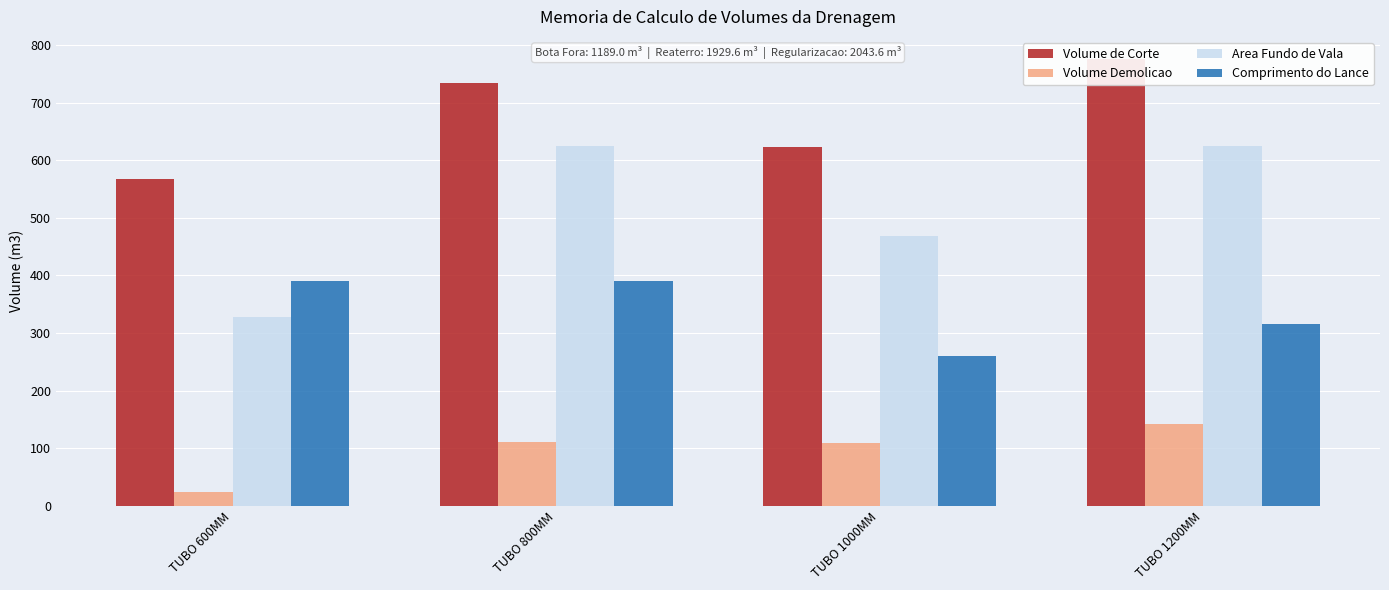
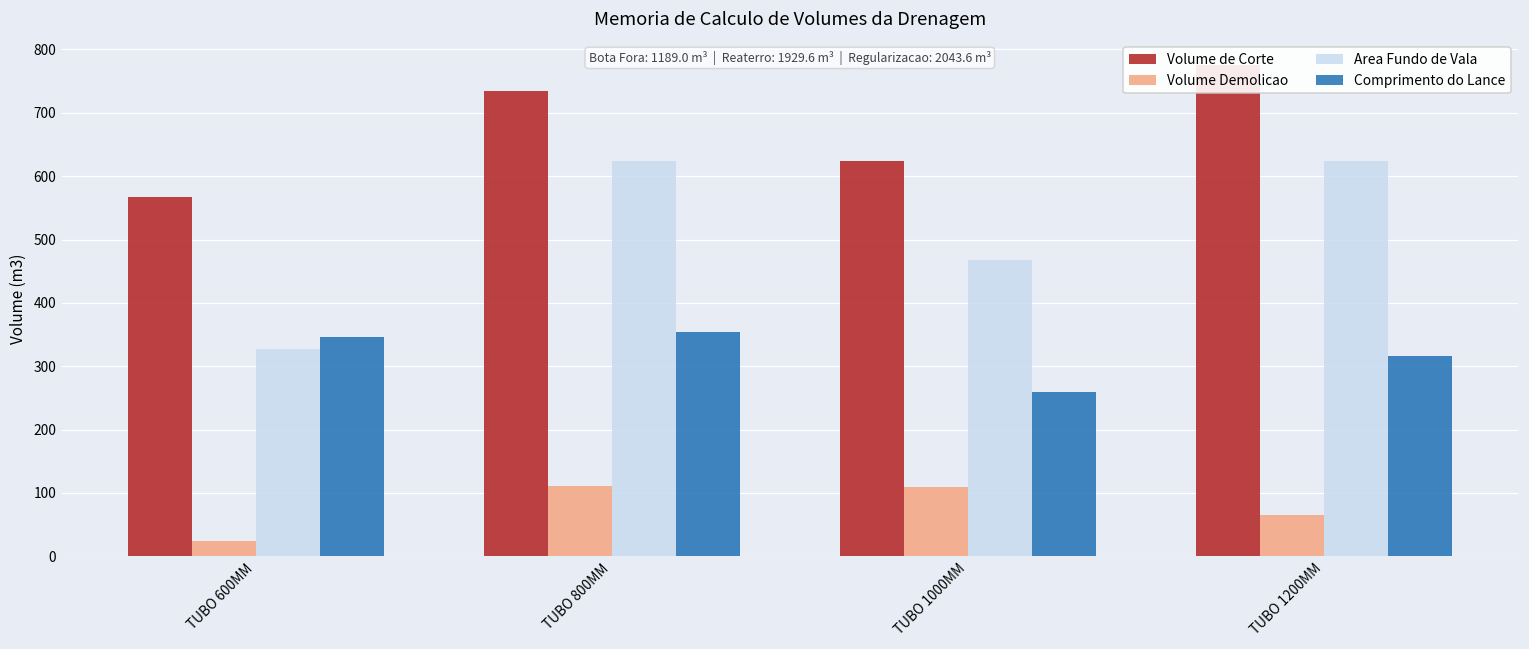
  {
    "Volume de Corte": {
      "TUBO 600MM": 570,
      "TUBO 800MM": 730,
      "TUBO 1000MM": 620
    },
    "Volume Demolicao": {
      "TUBO 600MM": 20,
      "TUBO 800MM": 110,
      "TUBO 1000MM": 110,
-     "TUBO 1200MM": 140
+     "TUBO 1200MM": 70
    },
    "Area Fundo de Vala": {
      "TUBO 600MM": 330,
      "TUBO 800MM": 620,
      "TUBO 1000MM": 470,
      "TUBO 1200MM": 620
    },
    "Comprimento do Lance": {
-     "TUBO 600MM": 390,
-     "TUBO 800MM": 390,
+     "TUBO 600MM": 350,
+     "TUBO 800MM": 350,
      "TUBO 1000MM": 260,
      "TUBO 1200MM": 320
    }
  }
